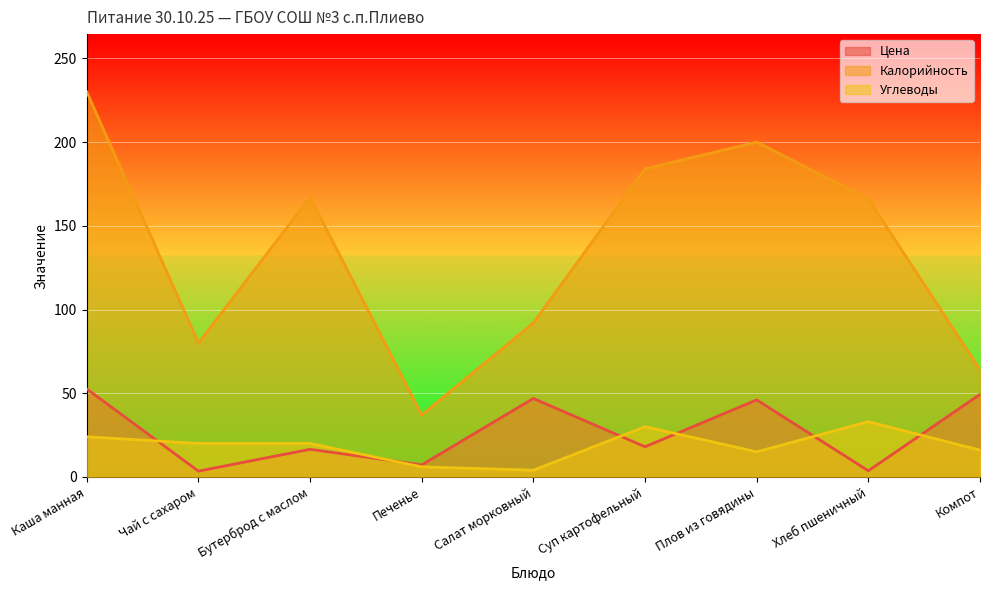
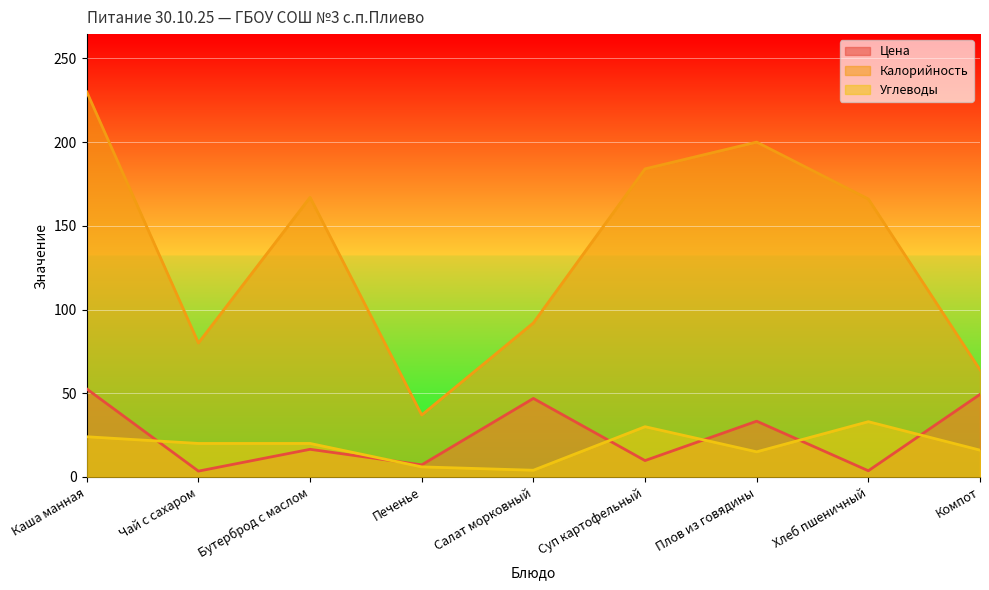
  {
    "Цена": {
      "Каша манная": 53,
      "Чай с сахаром": 3,
      "Бутерброд с маслом": 17,
      "Салат морковный": 47,
-     "Суп картофельный": 18,
-     "Плов из говядины": 46,
+     "Суп картофельный": 10,
+     "Плов из говядины": 33,
      "Хлеб пшеничный": 4,
      "Компот": 49
    }
  }
